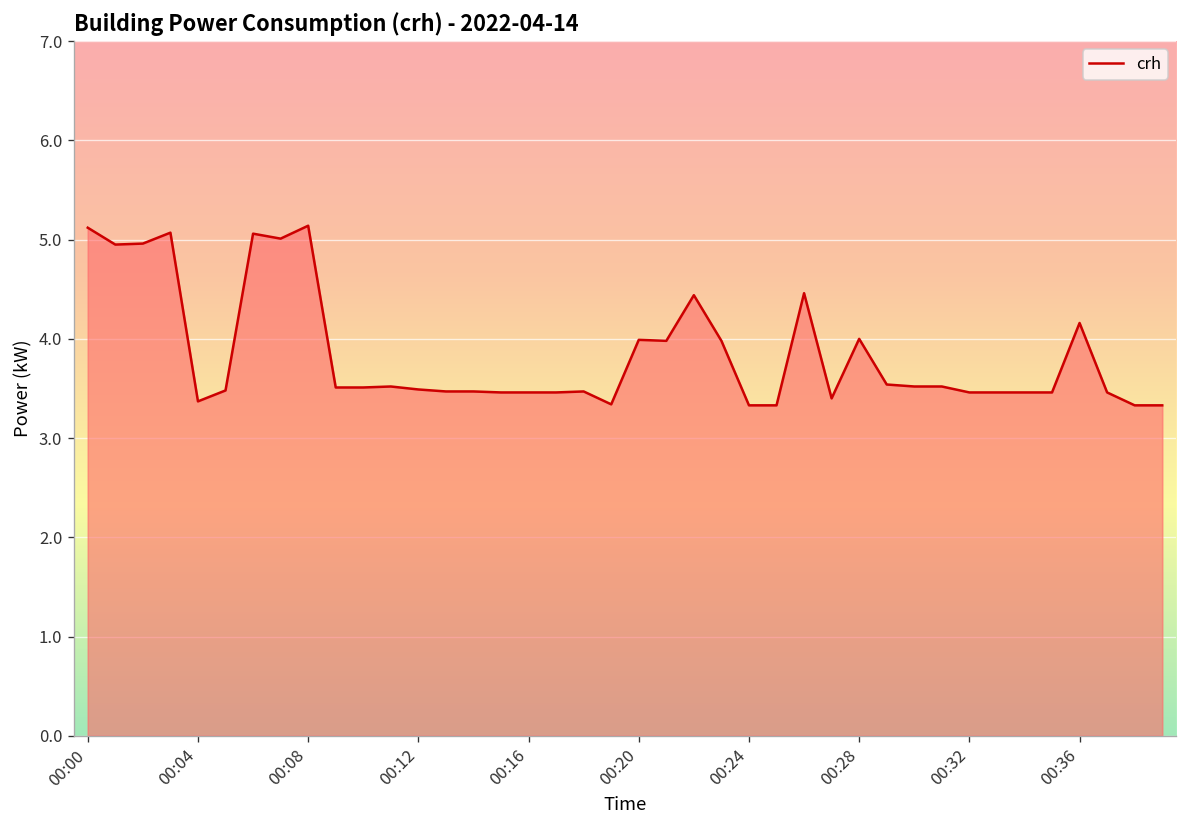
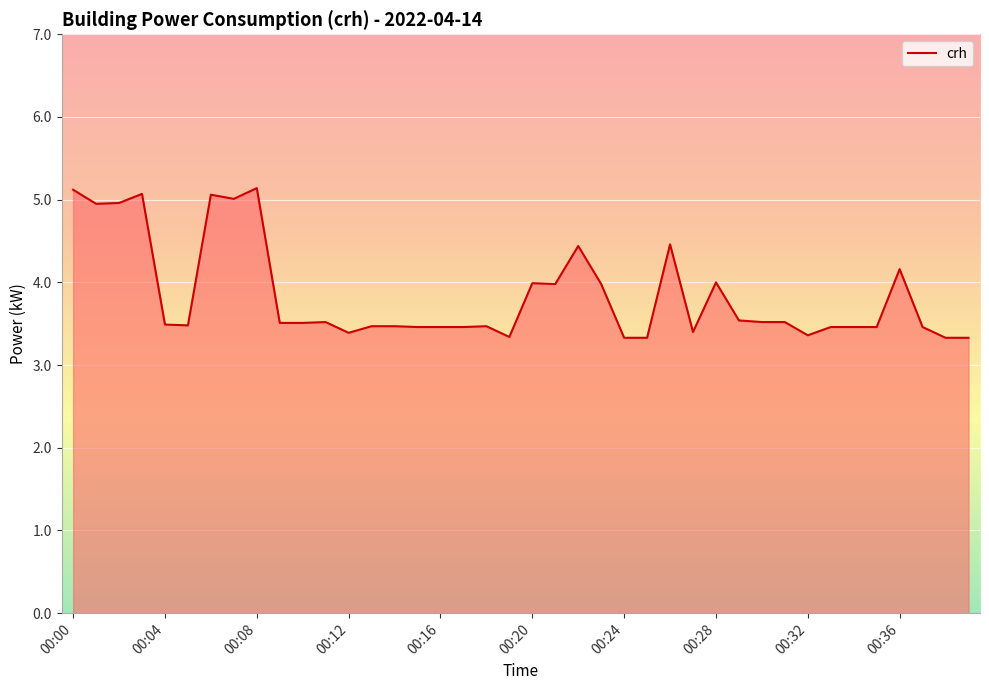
  {
    "00:00": 5.1,
-   "00:04": 3.4,
+   "00:04": 3.5,
    "00:08": 5.1,
-   "00:12": 3.5,
+   "00:12": 3.4,
    "00:16": 3.5,
    "00:20": 4.0,
    "00:24": 3.3,
    "00:28": 4.0,
-   "00:32": 3.5,
+   "00:32": 3.4,
    "00:36": 4.2
  }
